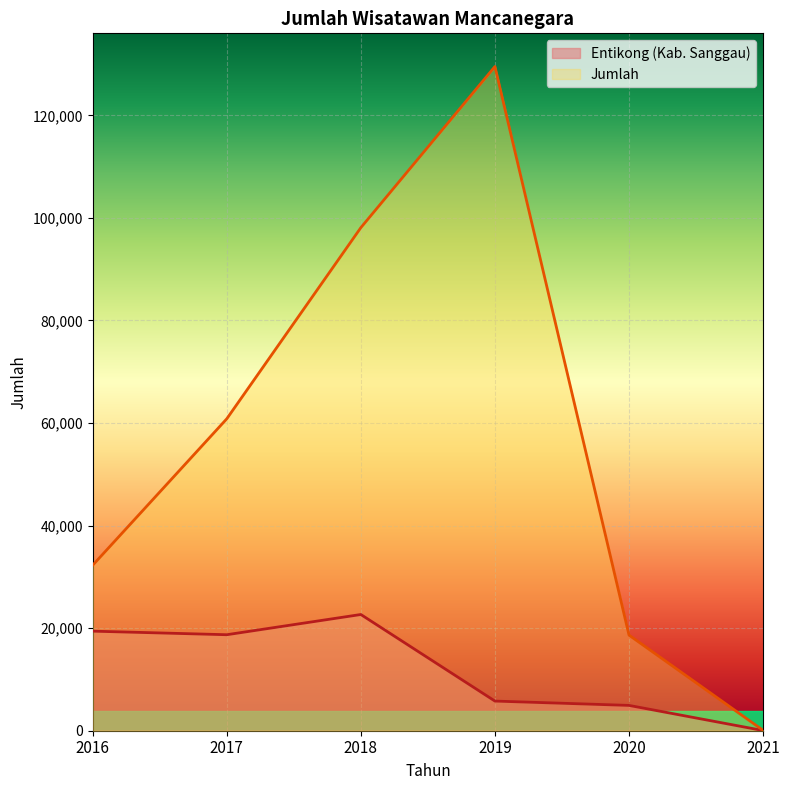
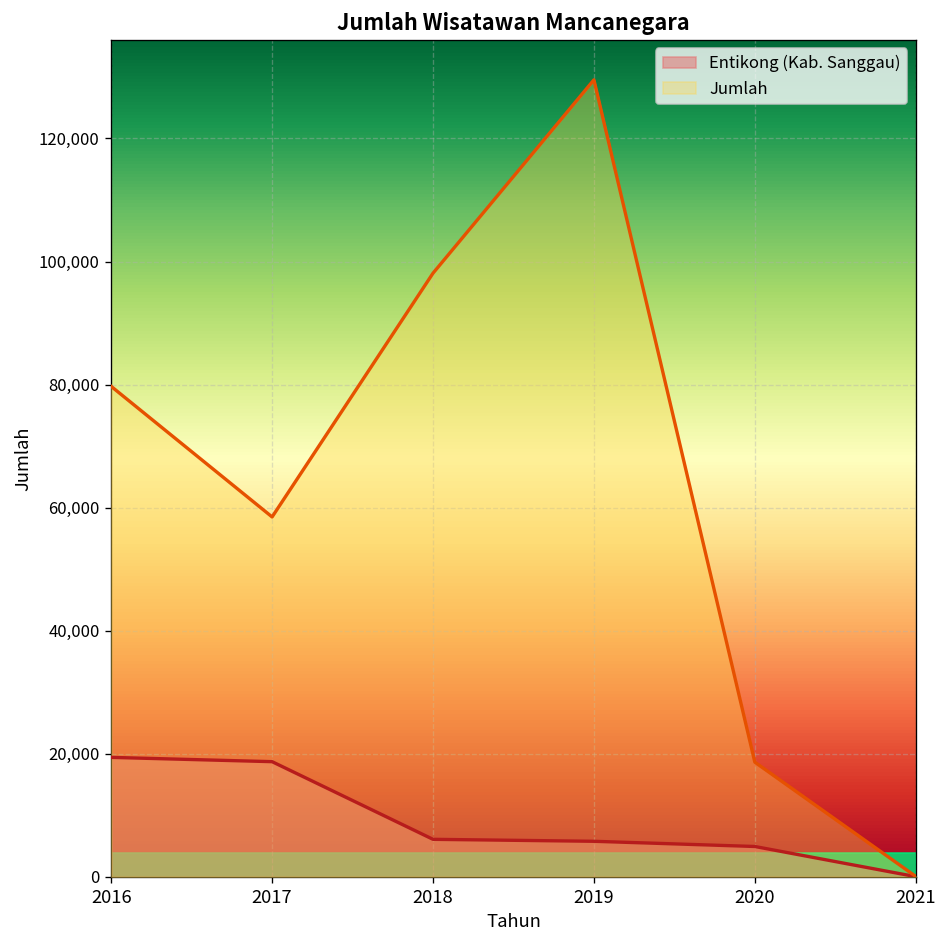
  {
    "Entikong (Kab. Sanggau)": {
      "2016": "19,000",
      "2017": "19,000",
-     "2018": "23,000",
+     "2018": "6,000",
      "2019": "6,000",
      "2020": "5,000"
    },
    "Jumlah": {
-     "2016": "32,000",
-     "2017": "61,000",
+     "2016": "80,000",
+     "2017": "58,000",
      "2018": "98,000",
      "2019": "130,000",
      "2020": "19,000"
    }
  }
